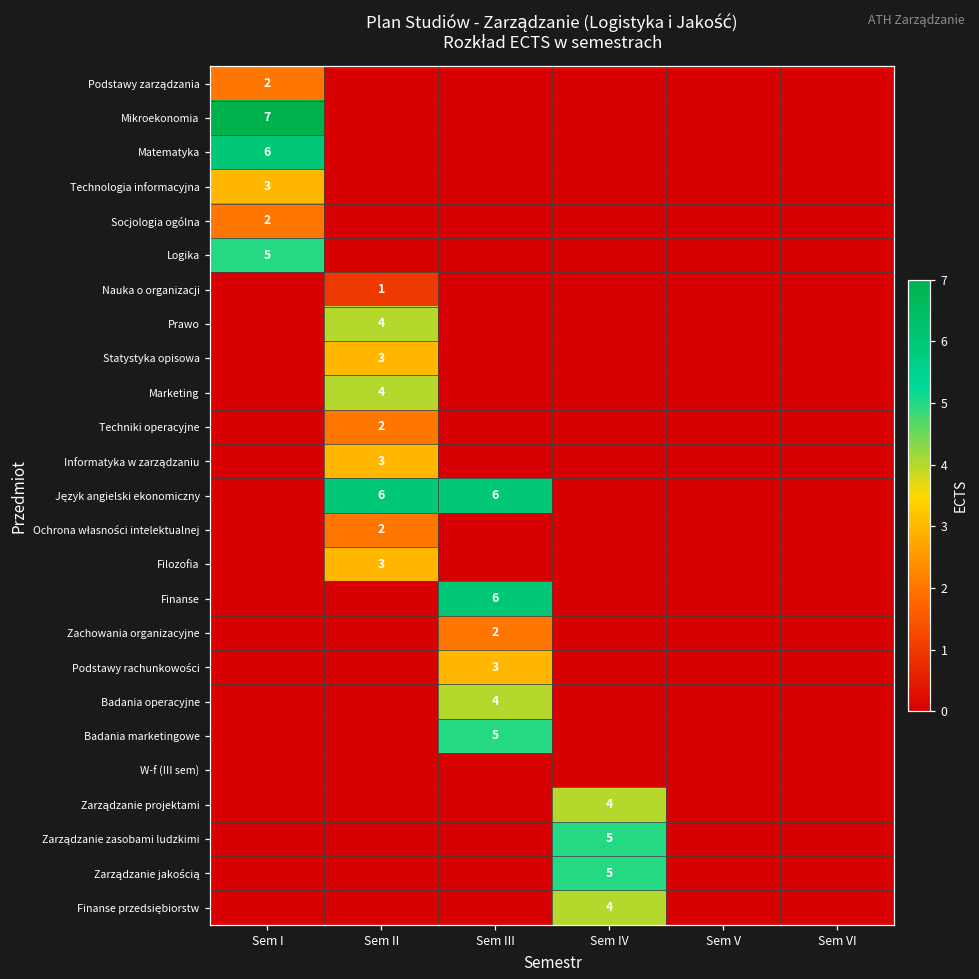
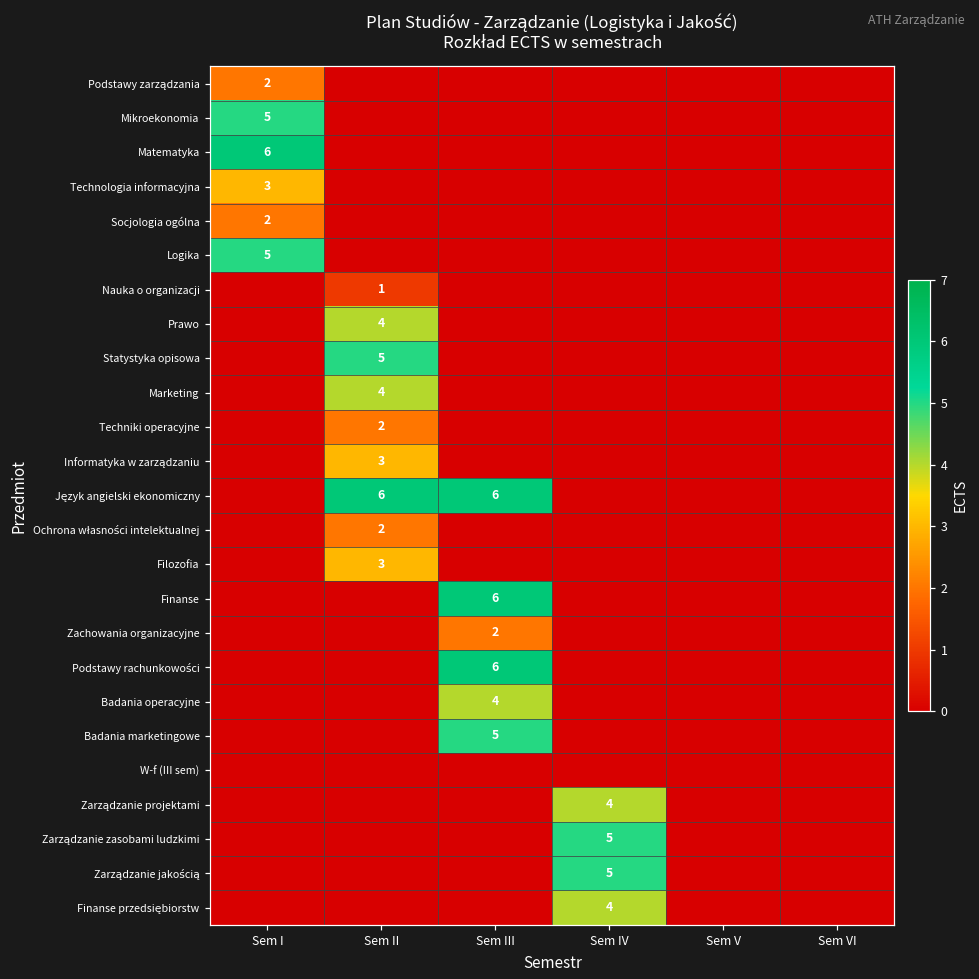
  {
    "Podstawy zarządzania": {
      "Sem I": 2
    },
    "Mikroekonomia": {
-     "Sem I": 7
+     "Sem I": 5
    },
    "Matematyka": {
      "Sem I": 6
    },
    "Technologia informacyjna": {
      "Sem I": 3
    },
    "Socjologia ogólna": {
      "Sem I": 2
    },
    "Logika": {
      "Sem I": 5
    },
    "Nauka o organizacji": {
      "Sem II": 1
    },
    "Prawo": {
      "Sem II": 4
    },
    "Statystyka opisowa": {
-     "Sem II": 3
+     "Sem II": 5
    },
    "Marketing": {
      "Sem II": 4
    },
    "Techniki operacyjne": {
      "Sem II": 2
    },
    "Informatyka w zarządzaniu": {
      "Sem II": 3
    },
    "Język angielski ekonomiczny": {
      "Sem II": 6,
      "Sem III": 6
    },
    "Ochrona własności intelektualnej": {
      "Sem II": 2
    },
    "Filozofia": {
      "Sem II": 3
    },
    "Finanse": {
      "Sem III": 6
    },
    "Zachowania organizacyjne": {
      "Sem III": 2
    },
    "Podstawy rachunkowości": {
-     "Sem III": 3
+     "Sem III": 6
    },
    "Badania operacyjne": {
      "Sem III": 4
    },
    "Badania marketingowe": {
      "Sem III": 5
    },
    "Zarządzanie projektami": {
      "Sem IV": 4
    },
    "Zarządzanie zasobami ludzkimi": {
      "Sem IV": 5
    },
    "Zarządzanie jakością": {
      "Sem IV": 5
    },
    "Finanse przedsiębiorstw": {
      "Sem IV": 4
    }
  }
